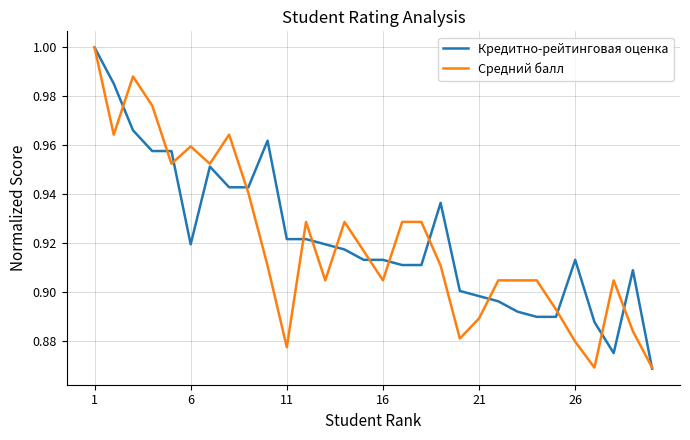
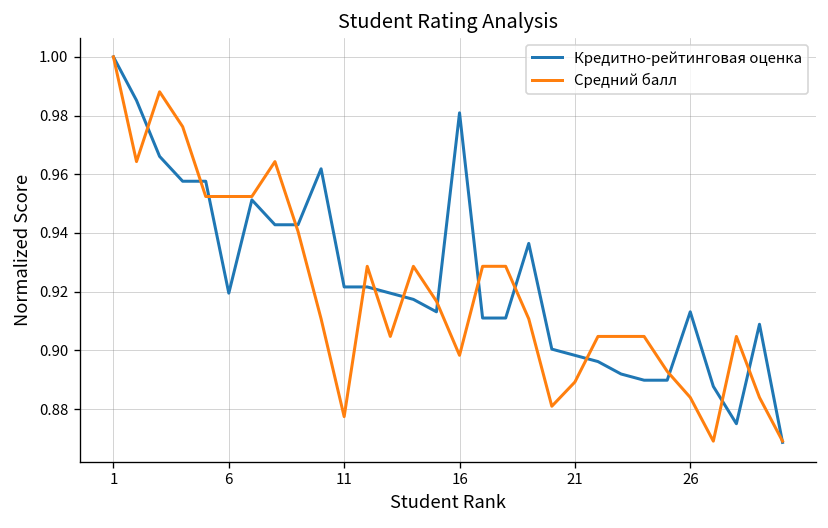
  {
    "Кредитно-рейтинговая оценка": {
      "6": 0.919,
      "11": 0.922,
-     "16": 0.913,
+     "16": 0.981,
      "21": 0.898,
      "26": 0.913
    },
    "Средний балл": {
-     "6": 0.959,
+     "6": 0.952,
      "11": 0.877,
-     "16": 0.905,
+     "16": 0.898,
      "21": 0.889,
-     "26": 0.880
+     "26": 0.884
    }
  }
